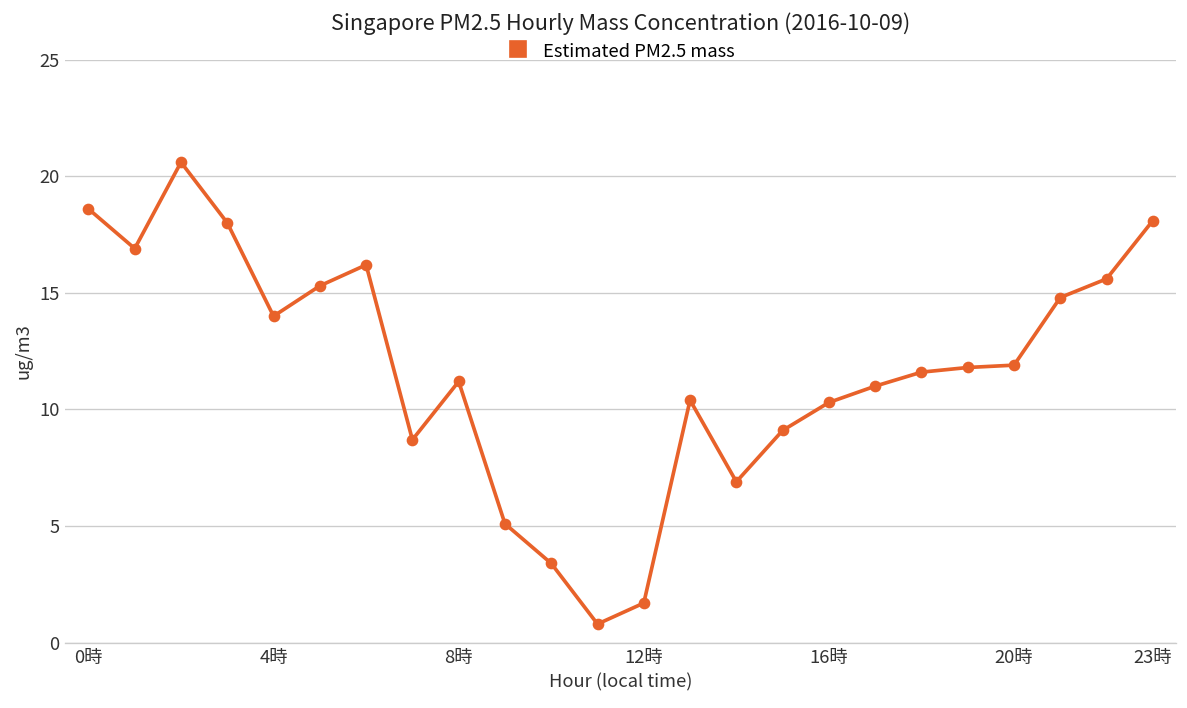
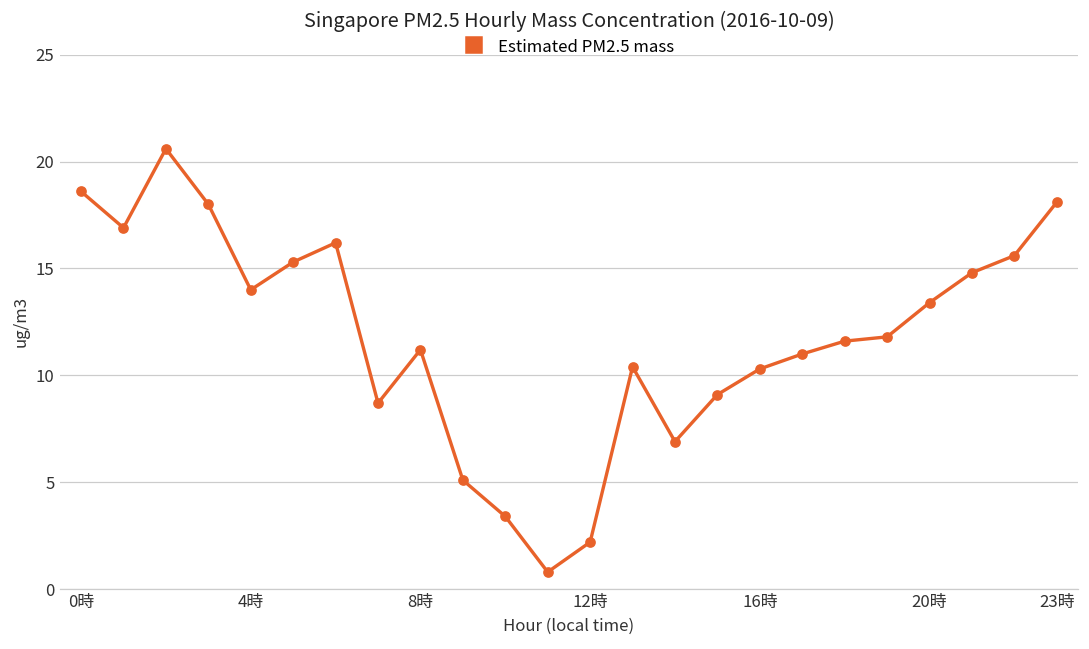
  {
    "0時": 18.6,
    "4時": 14.0,
    "8時": 11.2,
-   "12時": 1.7,
+   "12時": 2.2,
    "16時": 10.3,
-   "20時": 11.9,
+   "20時": 13.4,
    "23時": 18.1
  }
